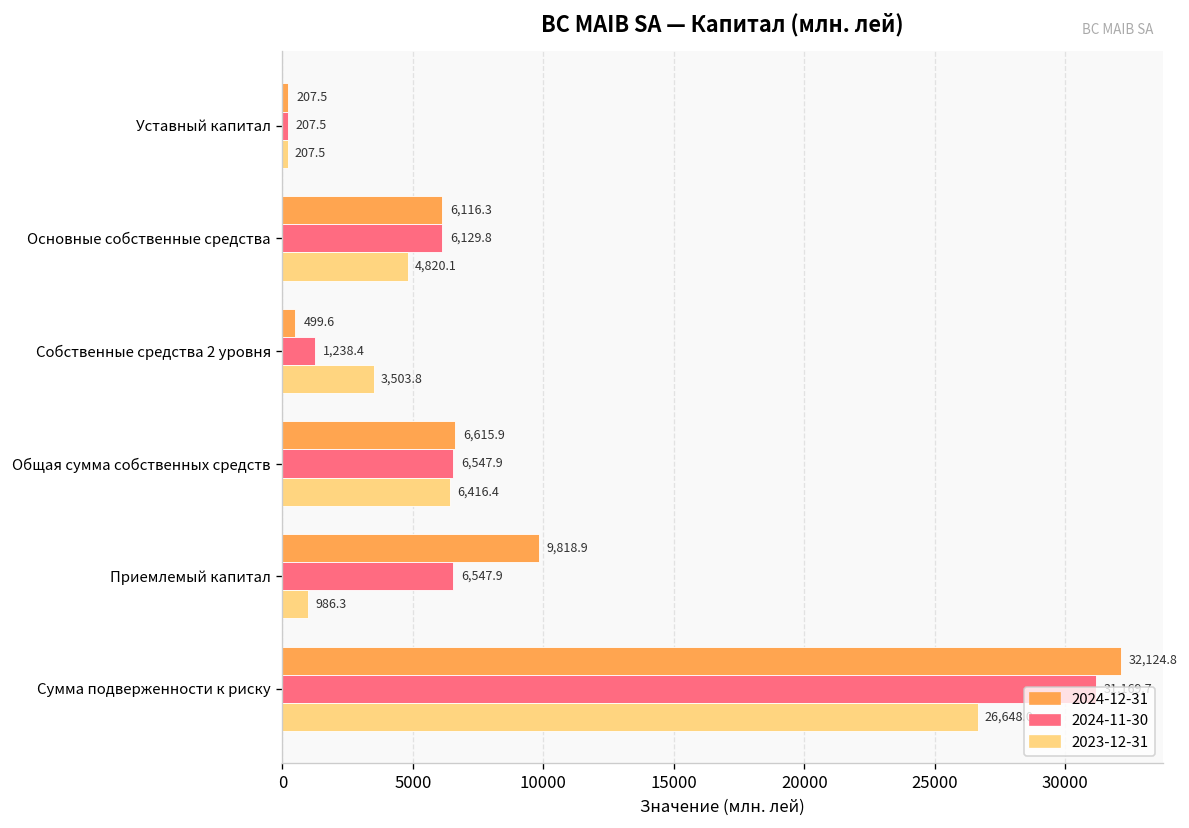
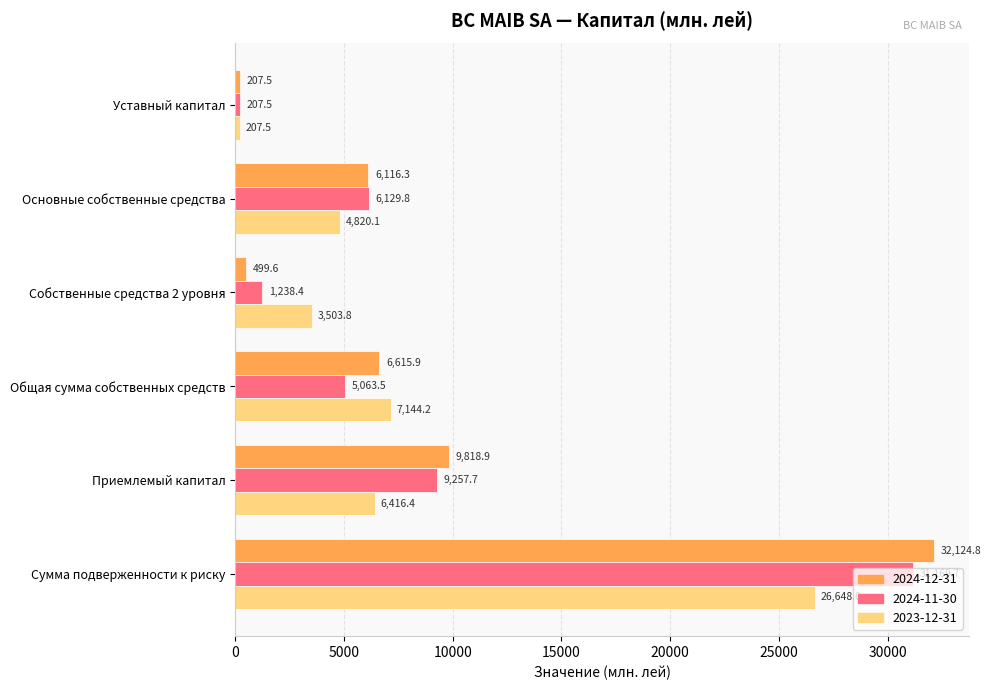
  {
    "2024-12-31": {
      "Уставный капитал": "207.5",
      "Основные собственные средства": "6,116.3",
      "Собственные средства 2 уровня": "499.6",
      "Общая сумма собственных средств": "6,615.9",
      "Приемлемый капитал": "9,818.9",
      "Сумма подверженности к риску": "32,124.8"
    },
    "2024-11-30": {
      "Уставный капитал": "207.5",
      "Основные собственные средства": "6,129.8",
      "Собственные средства 2 уровня": "1,238.4",
-     "Общая сумма собственных средств": "6,547.9",
-     "Приемлемый капитал": "6,547.9"
+     "Общая сумма собственных средств": "5,063.5",
+     "Приемлемый капитал": "9,257.7"
    },
    "2023-12-31": {
      "Уставный капитал": "207.5",
      "Основные собственные средства": "4,820.1",
      "Собственные средства 2 уровня": "3,503.8",
-     "Общая сумма собственных средств": "6,416.4",
-     "Приемлемый капитал": "986.3"
+     "Общая сумма собственных средств": "7,144.2",
+     "Приемлемый капитал": "6,416.4"
    }
  }
